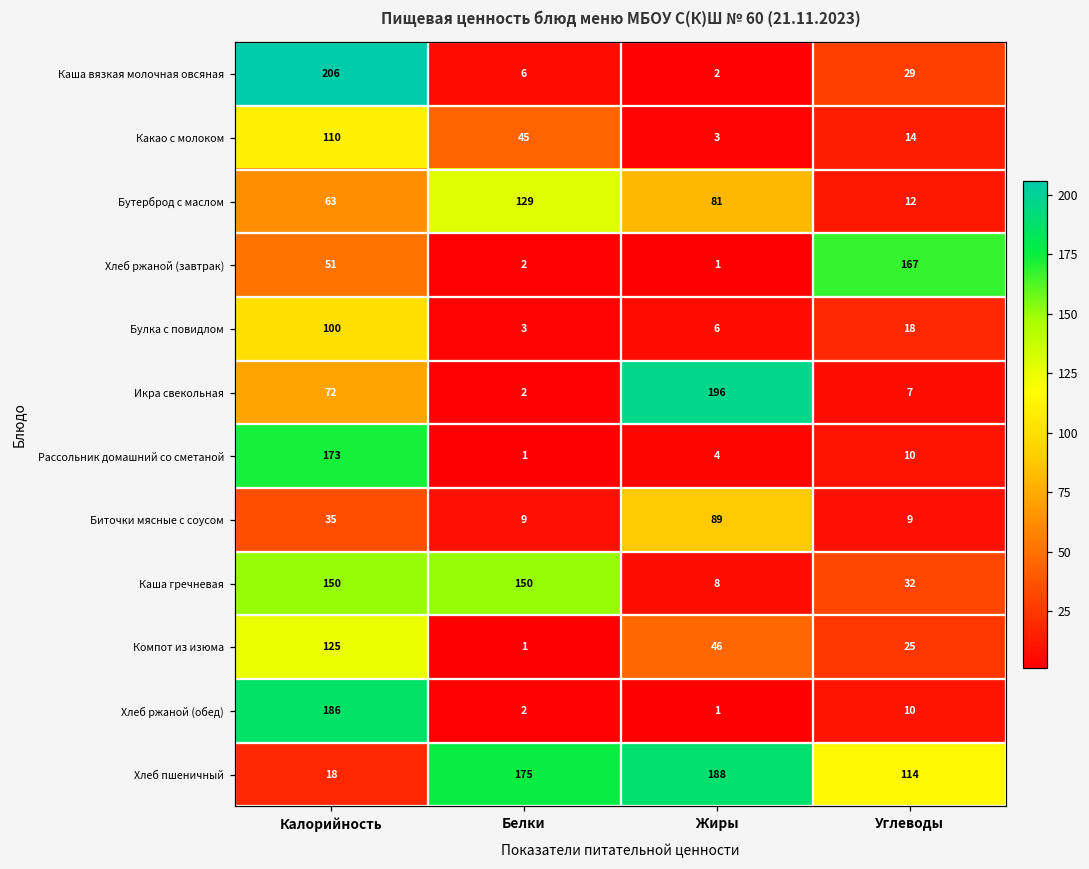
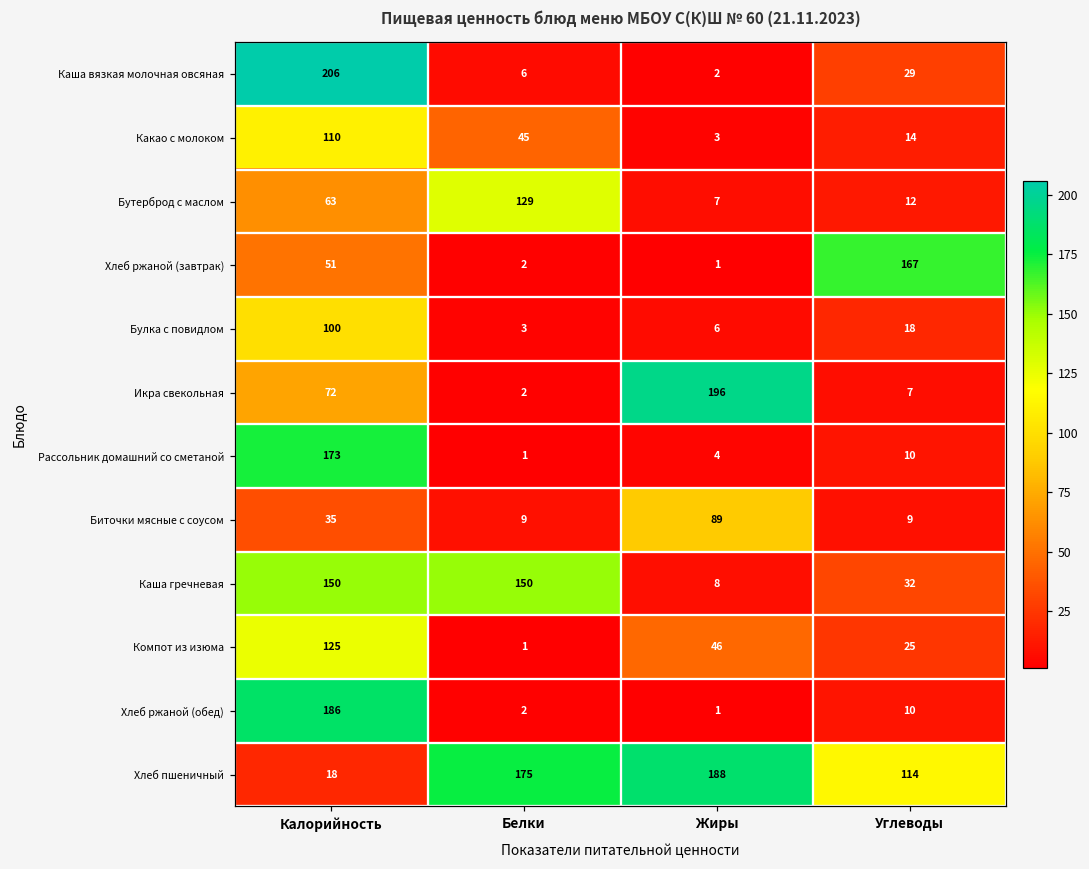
  {
    "Каша вязкая молочная овсяная": {
      "Калорийность": 206,
      "Белки": 6,
      "Жиры": 2,
      "Углеводы": 29
    },
    "Какао с молоком": {
      "Калорийность": 110,
      "Белки": 45,
      "Жиры": 3,
      "Углеводы": 14
    },
    "Бутерброд с маслом": {
      "Калорийность": 63,
      "Белки": 129,
-     "Жиры": 81,
+     "Жиры": 7,
      "Углеводы": 12
    },
    "Хлеб ржаной (завтрак)": {
      "Калорийность": 51,
      "Белки": 2,
      "Жиры": 1,
      "Углеводы": 167
    },
    "Булка с повидлом": {
      "Калорийность": 100,
      "Белки": 3,
      "Жиры": 6,
      "Углеводы": 18
    },
    "Икра свекольная": {
      "Калорийность": 72,
      "Белки": 2,
      "Жиры": 196,
      "Углеводы": 7
    },
    "Рассольник домашний со сметаной": {
      "Калорийность": 173,
      "Белки": 1,
      "Жиры": 4,
      "Углеводы": 10
    },
    "Биточки мясные с соусом": {
      "Калорийность": 35,
      "Белки": 9,
      "Жиры": 89,
      "Углеводы": 9
    },
    "Каша гречневая": {
      "Калорийность": 150,
      "Белки": 150,
      "Жиры": 8,
      "Углеводы": 32
    },
    "Компот из изюма": {
      "Калорийность": 125,
      "Белки": 1,
      "Жиры": 46,
      "Углеводы": 25
    },
    "Хлеб ржаной (обед)": {
      "Калорийность": 186,
      "Белки": 2,
      "Жиры": 1,
      "Углеводы": 10
    },
    "Хлеб пшеничный": {
      "Калорийность": 18,
      "Белки": 175,
      "Жиры": 188,
      "Углеводы": 114
    }
  }
